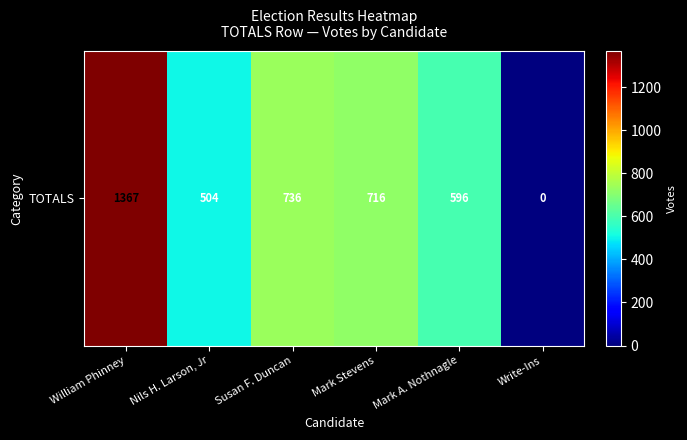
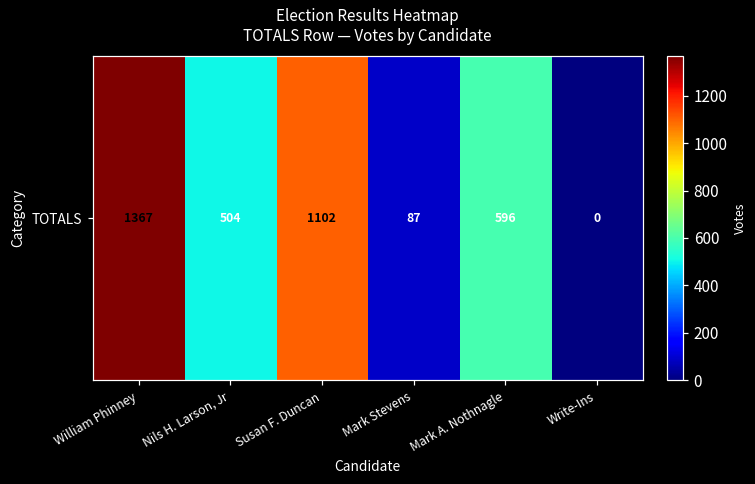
  {
    "TOTALS": {
      "William Phinney": 1367,
      "Nils H. Larson, Jr": 504,
-     "Susan F. Duncan": 736,
-     "Mark Stevens": 716,
+     "Susan F. Duncan": 1102,
+     "Mark Stevens": 87,
      "Mark A. Nothnagle": 596,
      "Write-Ins": 0
    }
  }
